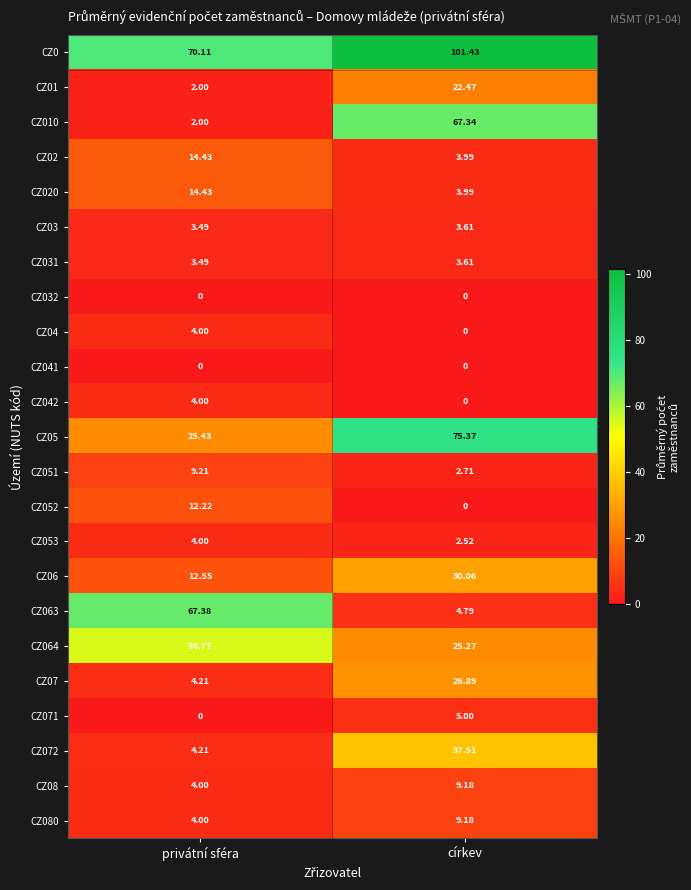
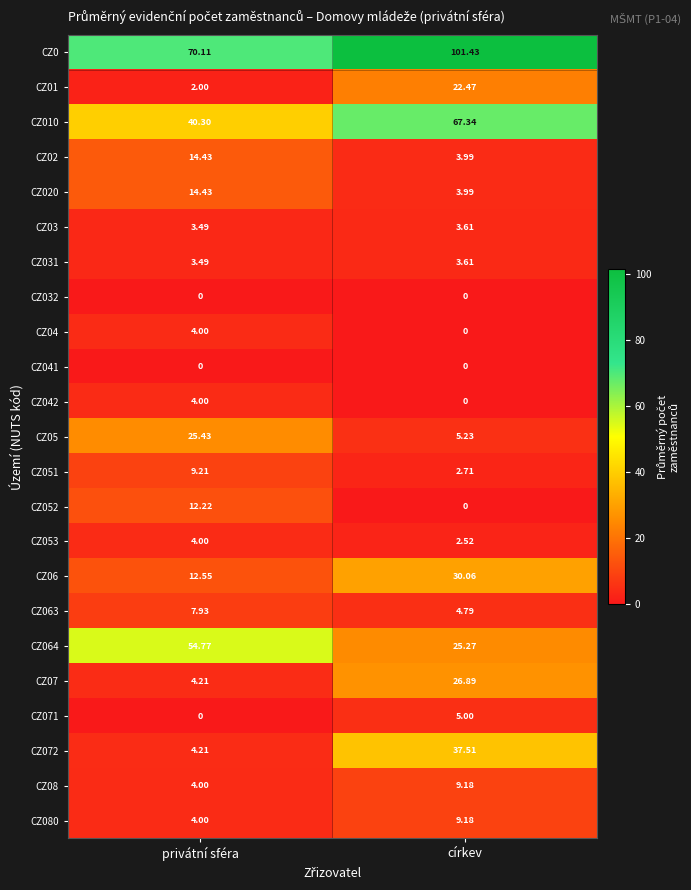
  {
    "CZ0": {
      "privátní sféra": 70.11,
      "církev": 101.43
    },
    "CZ01": {
      "privátní sféra": 2.00,
      "církev": 22.47
    },
    "CZ010": {
-     "privátní sféra": 2.00,
+     "privátní sféra": 40.30,
      "církev": 67.34
    },
    "CZ02": {
      "privátní sféra": 14.43,
      "církev": 3.99
    },
    "CZ020": {
      "privátní sféra": 14.43,
      "církev": 3.99
    },
    "CZ03": {
      "privátní sféra": 3.49,
      "církev": 3.61
    },
    "CZ031": {
      "privátní sféra": 3.49,
      "církev": 3.61
    },
    "CZ032": {
      "privátní sféra": 0,
      "církev": 0
    },
    "CZ04": {
      "privátní sféra": 4.00,
      "církev": 0
    },
    "CZ041": {
      "privátní sféra": 0,
      "církev": 0
    },
    "CZ042": {
      "privátní sféra": 4.00,
      "církev": 0
    },
    "CZ05": {
      "privátní sféra": 25.43,
-     "církev": 75.37
+     "církev": 5.23
    },
    "CZ051": {
      "privátní sféra": 9.21,
      "církev": 2.71
    },
    "CZ052": {
      "privátní sféra": 12.22,
      "církev": 0
    },
    "CZ053": {
      "privátní sféra": 4.00,
      "církev": 2.52
    },
    "CZ06": {
      "privátní sféra": 12.55,
      "církev": 30.06
    },
    "CZ063": {
-     "privátní sféra": 67.38,
+     "privátní sféra": 7.93,
      "církev": 4.79
    },
    "CZ064": {
      "privátní sféra": 54.77,
      "církev": 25.27
    },
    "CZ07": {
      "privátní sféra": 4.21,
      "církev": 26.89
    },
    "CZ071": {
      "privátní sféra": 0,
      "církev": 5.00
    },
    "CZ072": {
      "privátní sféra": 4.21,
      "církev": 37.51
    },
    "CZ08": {
      "privátní sféra": 4.00,
      "církev": 9.18
    },
    "CZ080": {
      "privátní sféra": 4.00,
      "církev": 9.18
    }
  }
